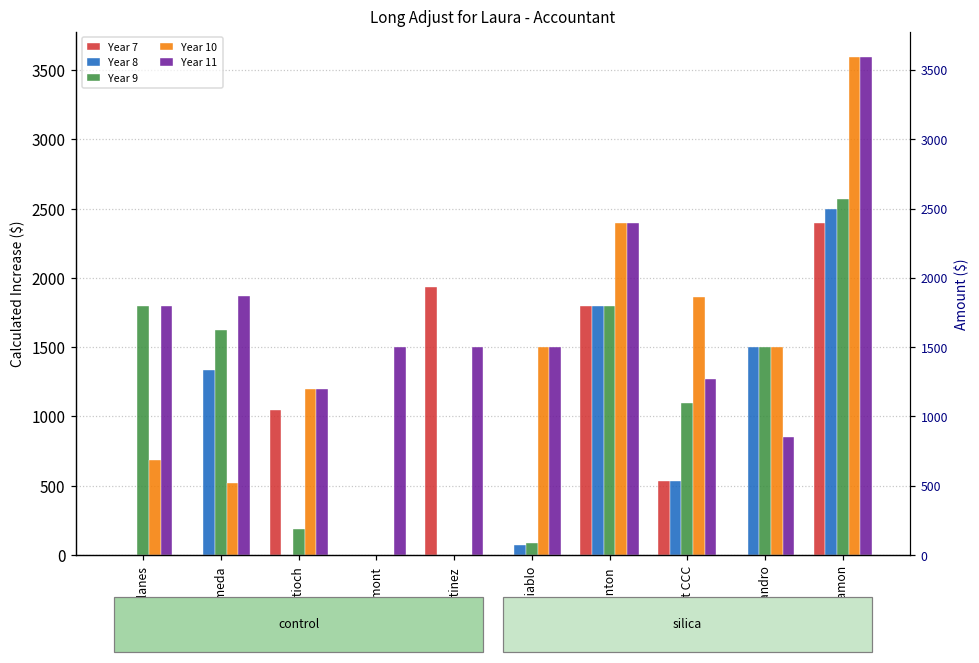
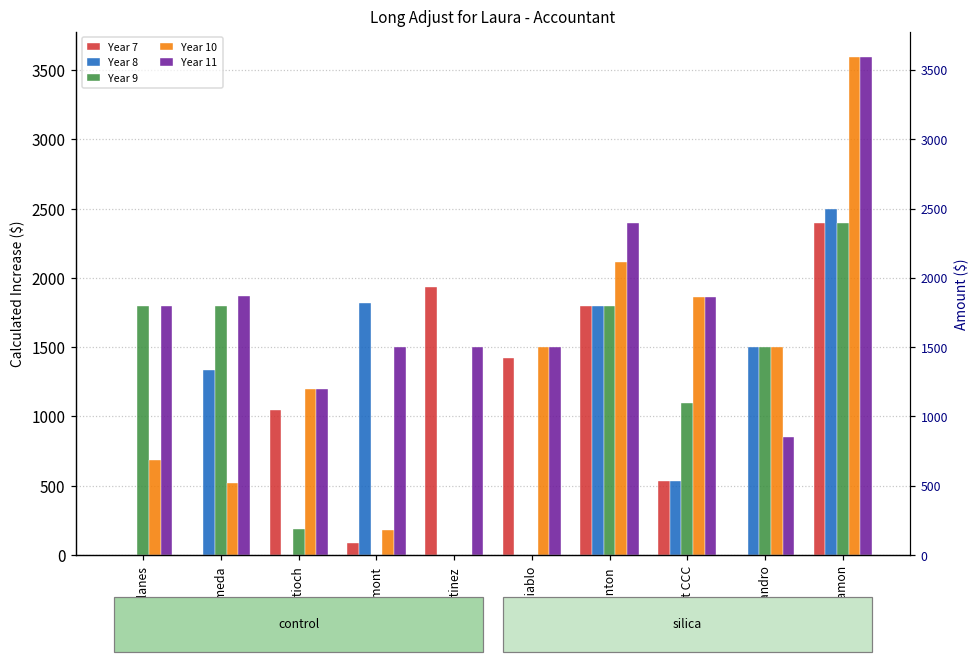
  {
    "Year 7": {
      "Acalanes": 0,
      "Alameda": 0,
      "Antioch": 1050,
-     "Fremont": 0,
+     "Fremont": 80,
      "Martinez": 1940,
-     "Mt Diablo": 0,
+     "Mt Diablo": 1420,
      "Pleasanton": 1800,
      "West CCC": 530,
      "San Leandro": 0,
      "San Ramon": 2400
    },
    "Year 8": {
      "Acalanes": 0,
      "Alameda": 1330,
      "Antioch": 0,
-     "Fremont": 0,
+     "Fremont": 1820,
      "Martinez": 0,
-     "Mt Diablo": 70,
+     "Mt Diablo": 0,
      "Pleasanton": 1800,
      "West CCC": 530,
      "San Leandro": 1500,
      "San Ramon": 2500
    },
    "Year 9": {
      "Acalanes": 1800,
-     "Alameda": 1630,
+     "Alameda": 1800,
      "Antioch": 190,
      "Fremont": 0,
      "Martinez": 0,
-     "Mt Diablo": 90,
+     "Mt Diablo": 0,
      "Pleasanton": 1800,
      "West CCC": 1090,
      "San Leandro": 1500,
-     "San Ramon": 2570
+     "San Ramon": 2400
    },
    "Year 10": {
      "Acalanes": 680,
      "Alameda": 520,
      "Antioch": 1200,
-     "Fremont": 0,
+     "Fremont": 180,
      "Martinez": 0,
      "Mt Diablo": 1500,
-     "Pleasanton": 2400,
+     "Pleasanton": 2110,
      "West CCC": 1870,
      "San Leandro": 1500,
      "San Ramon": 3600
    },
    "Year 11": {
      "Acalanes": 1800,
      "Alameda": 1870,
      "Antioch": 1200,
      "Fremont": 1500,
      "Martinez": 1500,
      "Mt Diablo": 1500,
      "Pleasanton": 2400,
-     "West CCC": 1270,
+     "West CCC": 1870,
      "San Leandro": 850,
      "San Ramon": 3600
    }
  }
